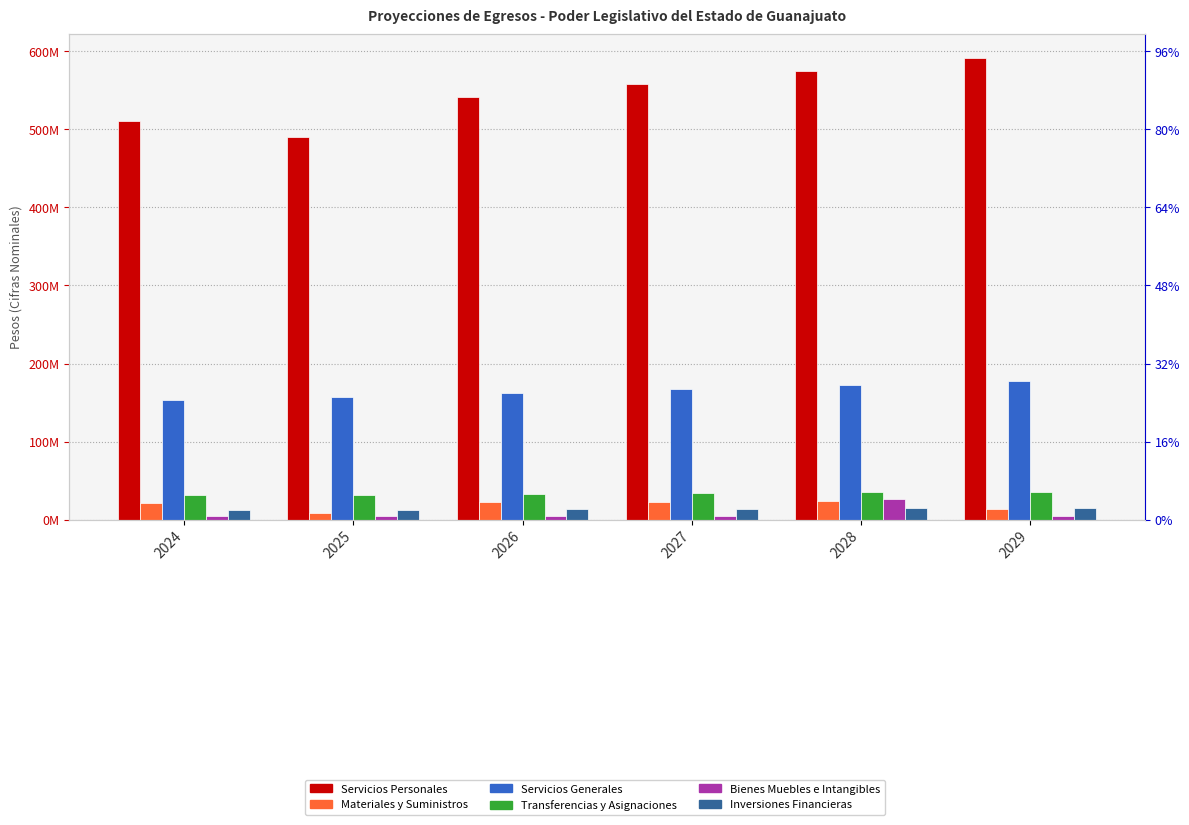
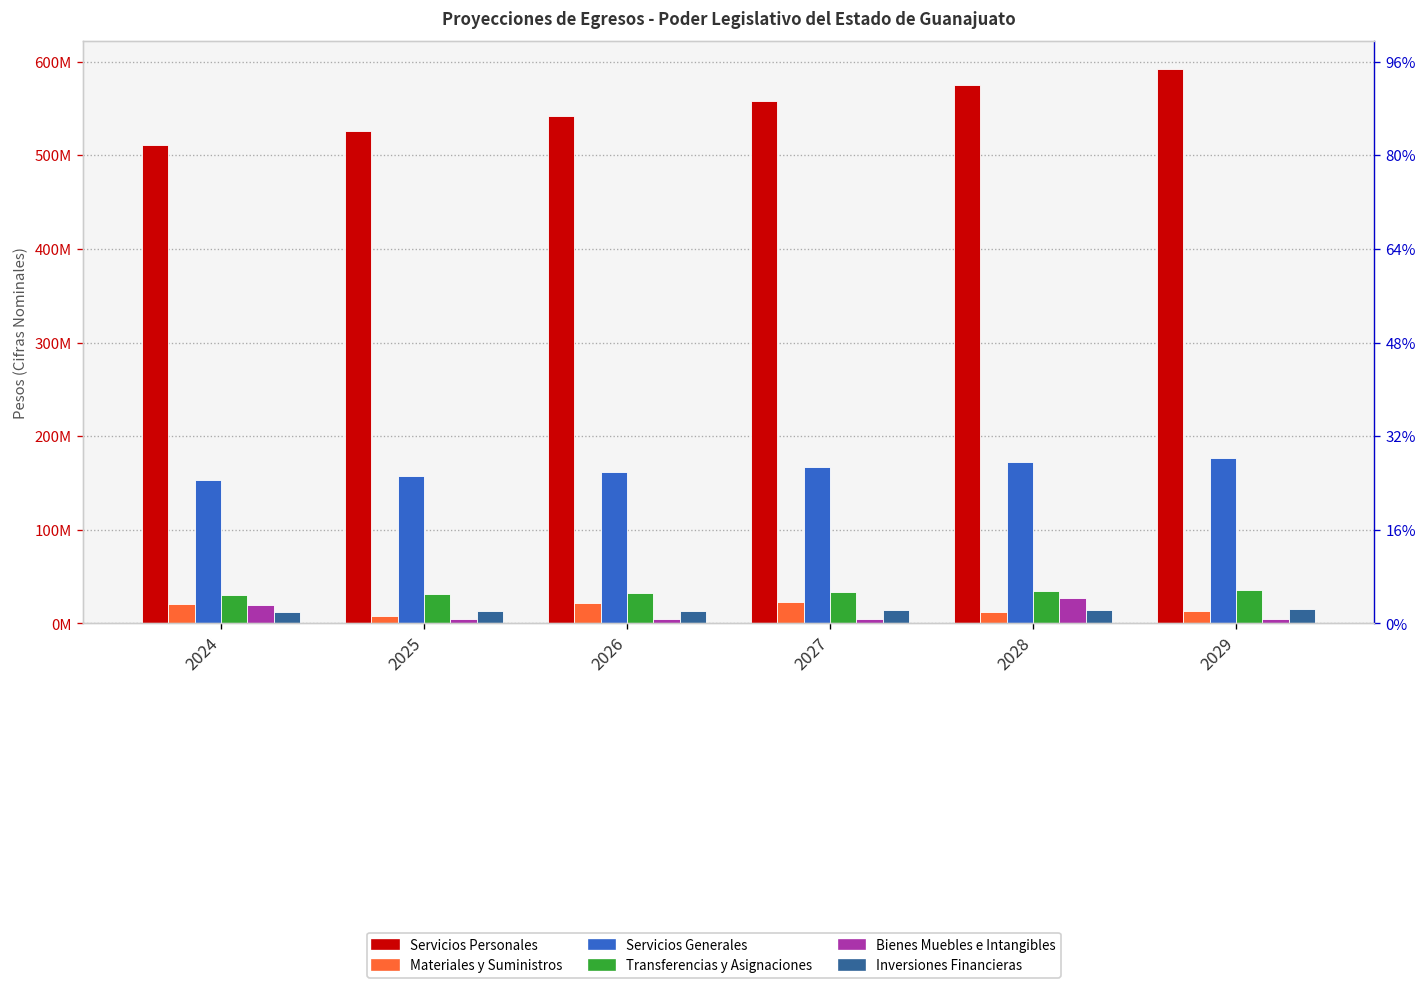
  {
    "Servicios Personales": {
      "2024": 510000000,
-     "2025": 490000000,
+     "2025": 530000000,
      "2026": 540000000,
      "2027": 560000000,
      "2028": 570000000,
      "2029": 590000000
    },
    "Materiales y Suministros": {
      "2024": 20000000,
      "2025": 10000000,
      "2026": 20000000,
      "2027": 20000000,
-     "2028": 20000000,
+     "2028": 10000000,
      "2029": 10000000
    },
    "Transferencias y Asignaciones": {
      "2024": 30000000,
      "2025": 30000000,
      "2026": 30000000,
      "2027": 30000000,
      "2028": 30000000,
      "2029": 40000000
    },
    "Bienes Muebles e Intangibles": {
-     "2024": 0,
+     "2024": 20000000,
      "2025": 0,
      "2026": 0,
      "2027": 0,
      "2028": 30000000,
      "2029": 10000000
    }
  }
